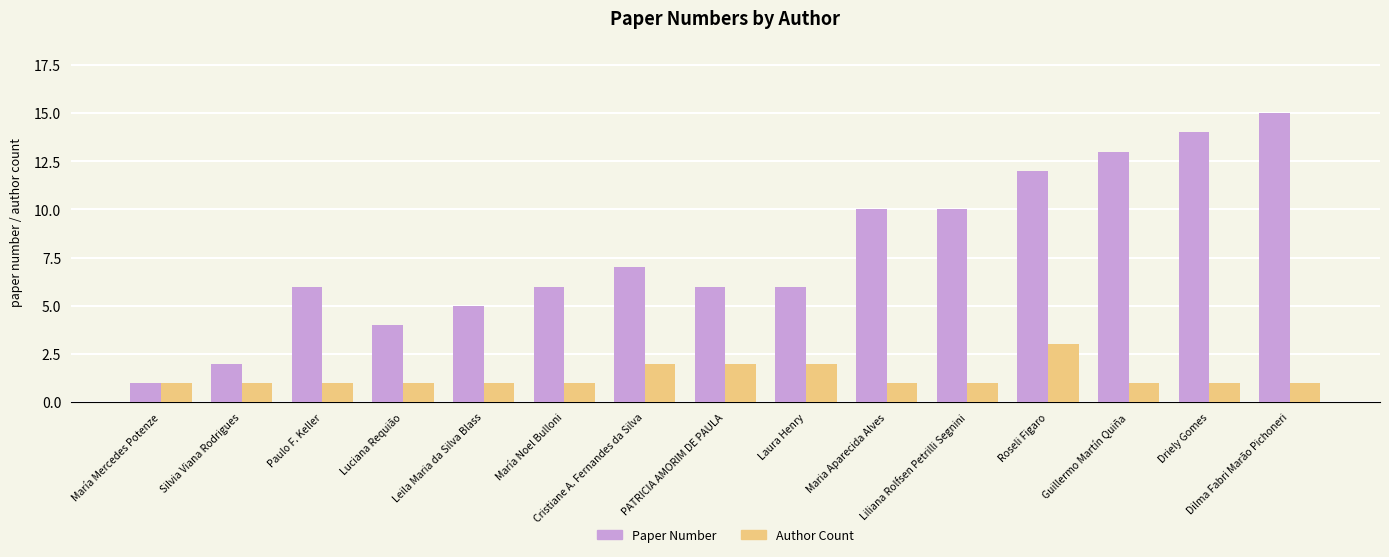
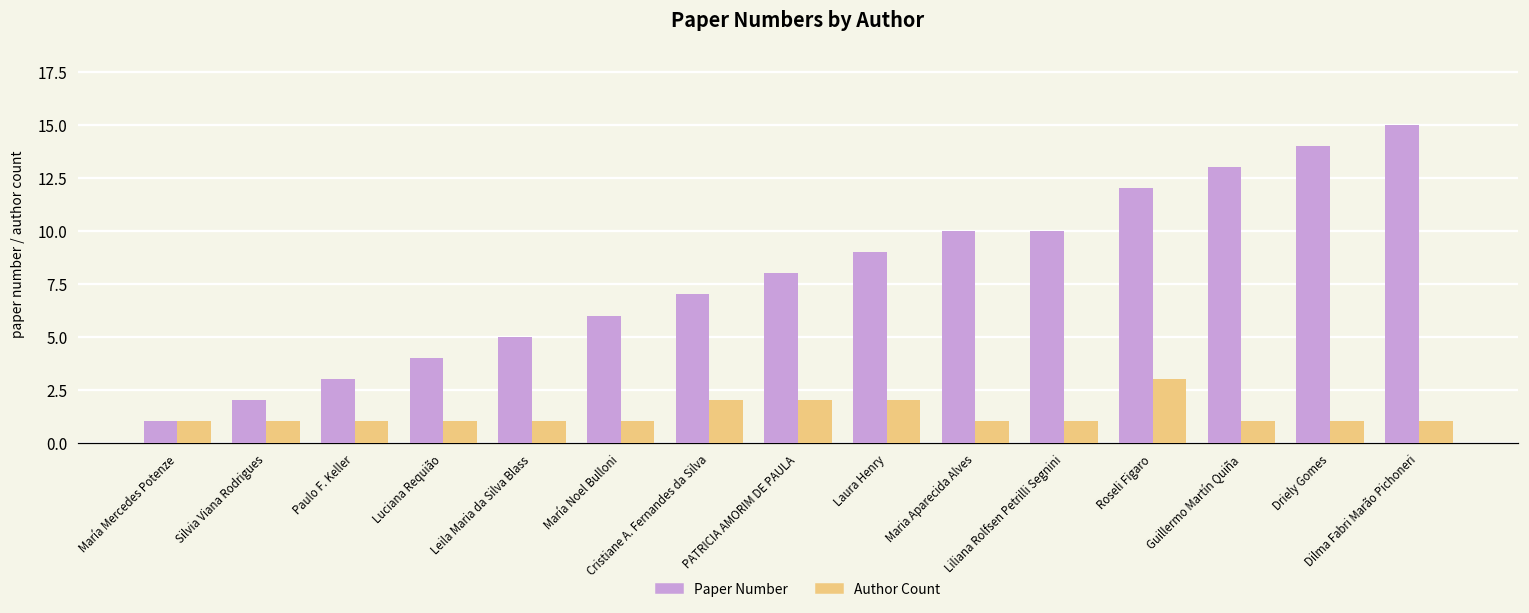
  {
    "Paper Number": {
      "María Mercedes Potenze": 1,
      "Silvia Viana Rodrigues": 2,
-     "Paulo F. Keller": 6,
+     "Paulo F. Keller": 3,
      "Luciana Requião": 4,
      "Leila Maria da Silva Blass": 5,
      "María Noel Bulloni": 6,
      "Cristiane A. Fernandes da Silva": 7,
-     "PATRICIA AMORIM DE PAULA": 6,
-     "Laura Henry": 6,
+     "PATRICIA AMORIM DE PAULA": 8,
+     "Laura Henry": 9,
      "Maria Aparecida Alves": 10,
      "Liliana Rolfsen Petrilli Segnini": 10,
      "Roseli Figaro": 12,
      "Guillermo Martín Quiña": 13,
      "Driely Gomes": 14,
      "Dilma Fabri Marão Pichoneri": 15
    },
    "Author Count": {
      "María Mercedes Potenze": 1,
      "Silvia Viana Rodrigues": 1,
      "Paulo F. Keller": 1,
      "Luciana Requião": 1,
      "Leila Maria da Silva Blass": 1,
      "María Noel Bulloni": 1,
      "Cristiane A. Fernandes da Silva": 2,
      "PATRICIA AMORIM DE PAULA": 2,
      "Laura Henry": 2,
      "Maria Aparecida Alves": 1,
      "Liliana Rolfsen Petrilli Segnini": 1,
      "Roseli Figaro": 3,
      "Guillermo Martín Quiña": 1,
      "Driely Gomes": 1,
      "Dilma Fabri Marão Pichoneri": 1
    }
  }
